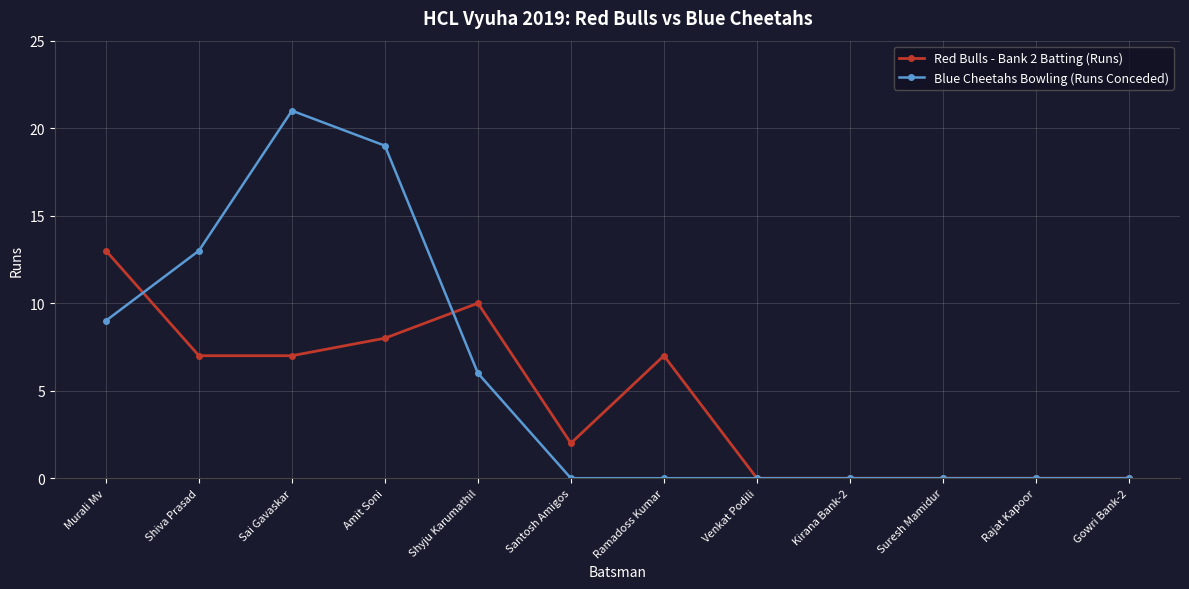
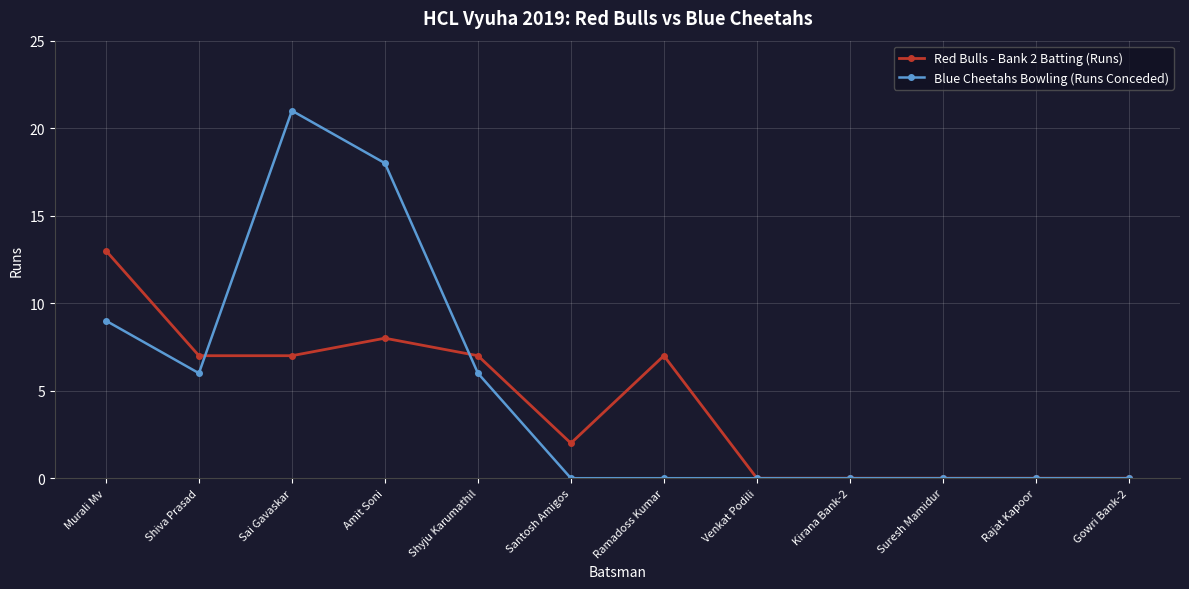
  {
    "Red Bulls - Bank 2 Batting (Runs)": {
      "Murali Mv": 13,
      "Shiva Prasad": 7,
      "Sai Gavaskar": 7,
      "Amit Soni": 8,
-     "Shyju Karumathil": 10,
+     "Shyju Karumathil": 7,
      "Santosh Amigos": 2,
      "Ramadoss Kumar": 7
    },
    "Blue Cheetahs Bowling (Runs Conceded)": {
      "Murali Mv": 9,
-     "Shiva Prasad": 13,
+     "Shiva Prasad": 6,
      "Sai Gavaskar": 21,
-     "Amit Soni": 19,
+     "Amit Soni": 18,
      "Shyju Karumathil": 6,
      "Santosh Amigos": 0,
      "Ramadoss Kumar": 0
    }
  }
